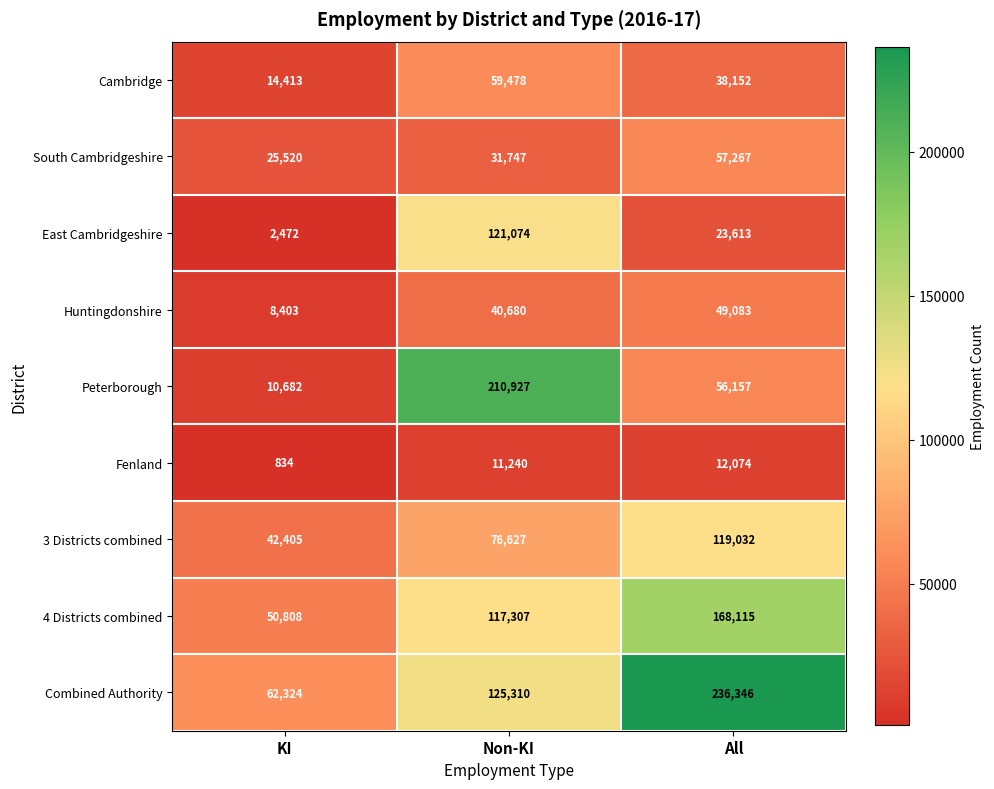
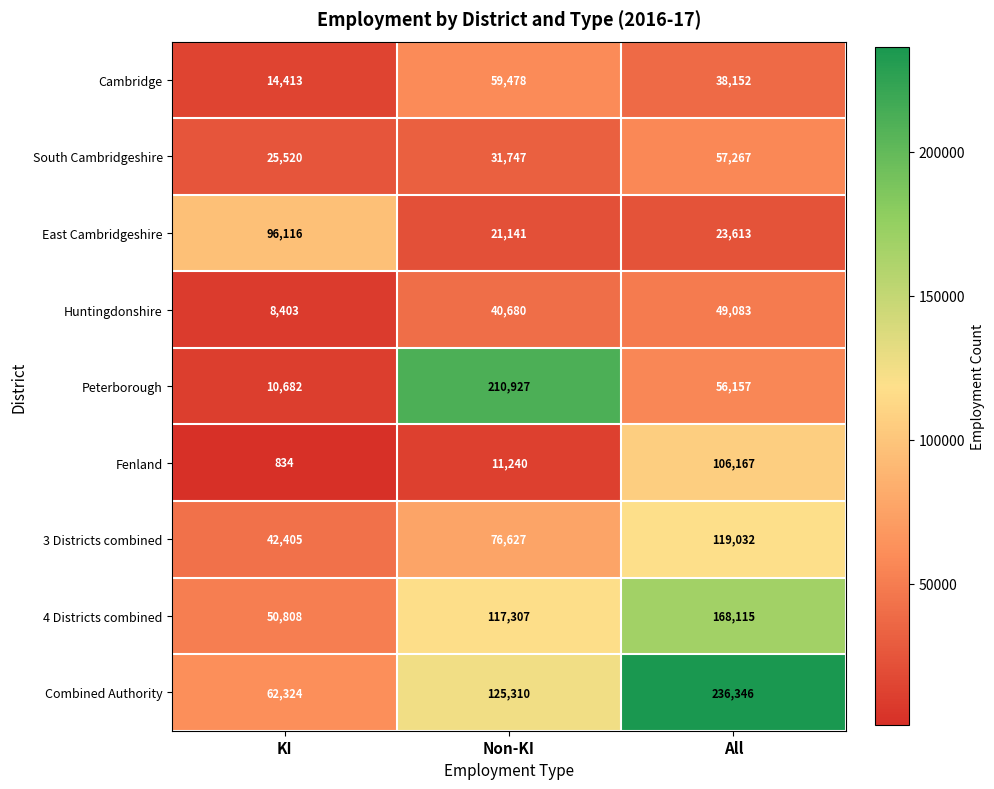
  {
    "Cambridge": {
      "KI": "14,413",
      "Non-KI": "59,478",
      "All": "38,152"
    },
    "South Cambridgeshire": {
      "KI": "25,520",
      "Non-KI": "31,747",
      "All": "57,267"
    },
    "East Cambridgeshire": {
-     "KI": "2,472",
-     "Non-KI": "121,074",
+     "KI": "96,116",
+     "Non-KI": "21,141",
      "All": "23,613"
    },
    "Huntingdonshire": {
      "KI": "8,403",
      "Non-KI": "40,680",
      "All": "49,083"
    },
    "Peterborough": {
      "KI": "10,682",
      "Non-KI": "210,927",
      "All": "56,157"
    },
    "Fenland": {
      "KI": "834",
      "Non-KI": "11,240",
-     "All": "12,074"
+     "All": "106,167"
    },
    "3 Districts combined": {
      "KI": "42,405",
      "Non-KI": "76,627",
      "All": "119,032"
    },
    "4 Districts combined": {
      "KI": "50,808",
      "Non-KI": "117,307",
      "All": "168,115"
    },
    "Combined Authority": {
      "KI": "62,324",
      "Non-KI": "125,310",
      "All": "236,346"
    }
  }
